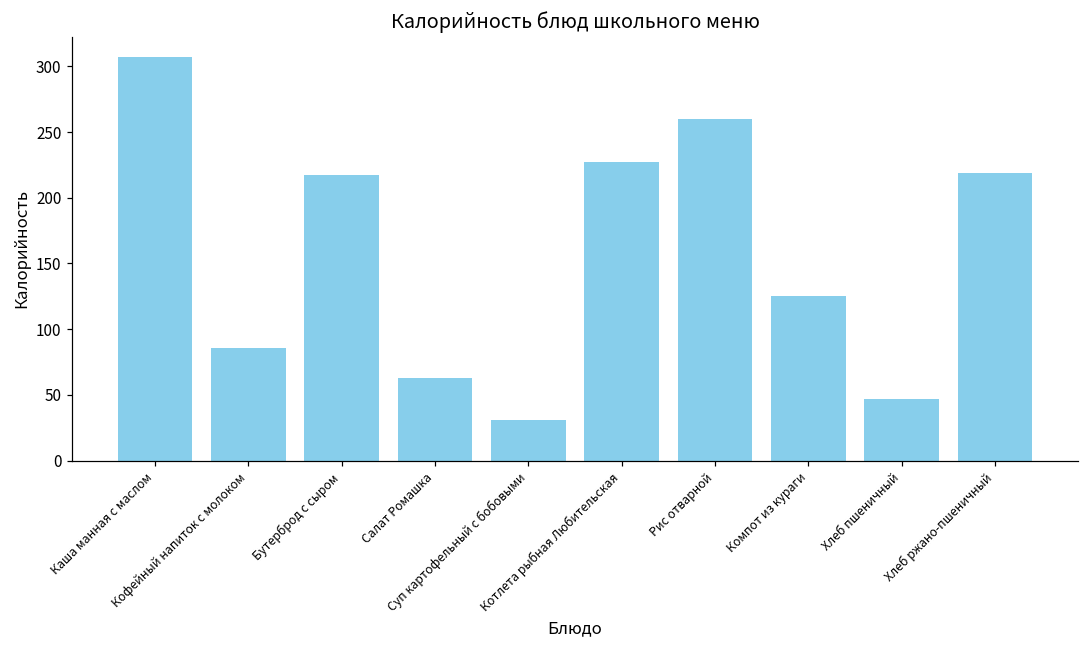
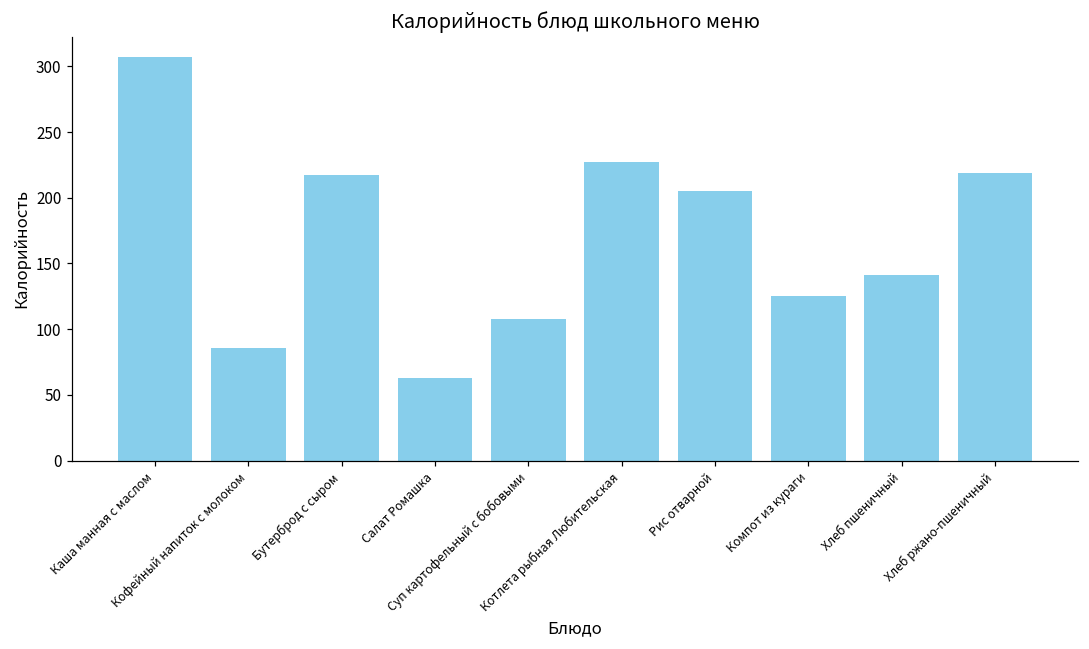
  {
    "Каша манная с маслом": 307,
    "Кофейный напиток с молоком": 86,
    "Бутерброд с сыром": 217,
    "Салат Ромашка": 63,
-   "Суп картофельный с бобовыми": 31,
+   "Суп картофельный с бобовыми": 108,
    "Котлета рыбная Любительская": 228,
-   "Рис отварной": 260,
+   "Рис отварной": 206,
    "Компот из кураги": 125,
-   "Хлеб пшеничный": 47,
+   "Хлеб пшеничный": 141,
    "Хлеб ржано-пшеничный": 219
  }
